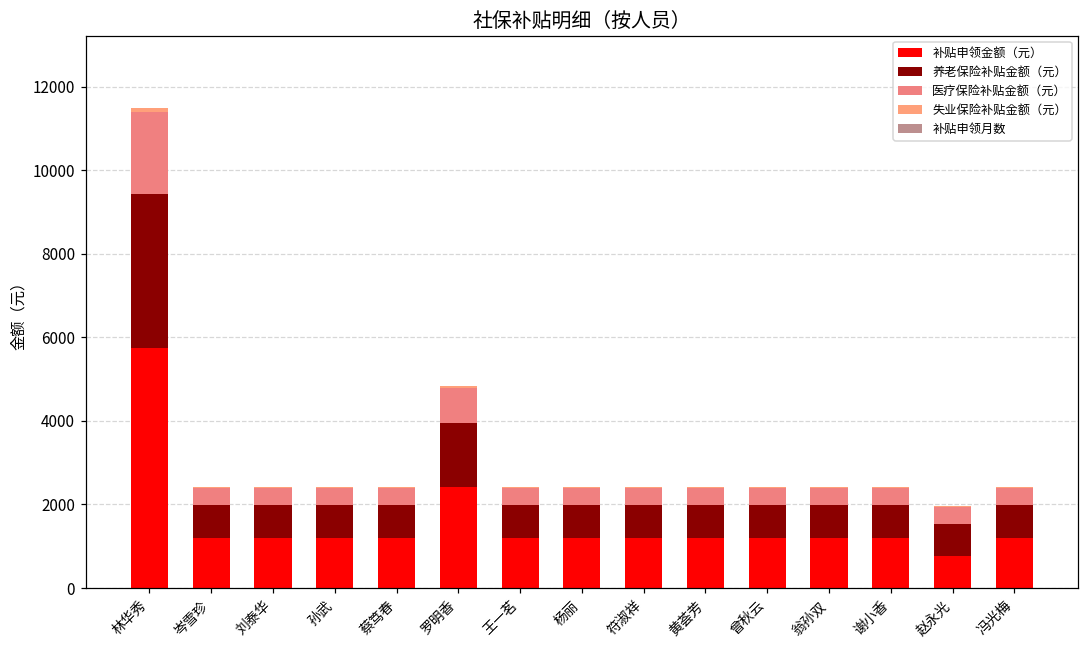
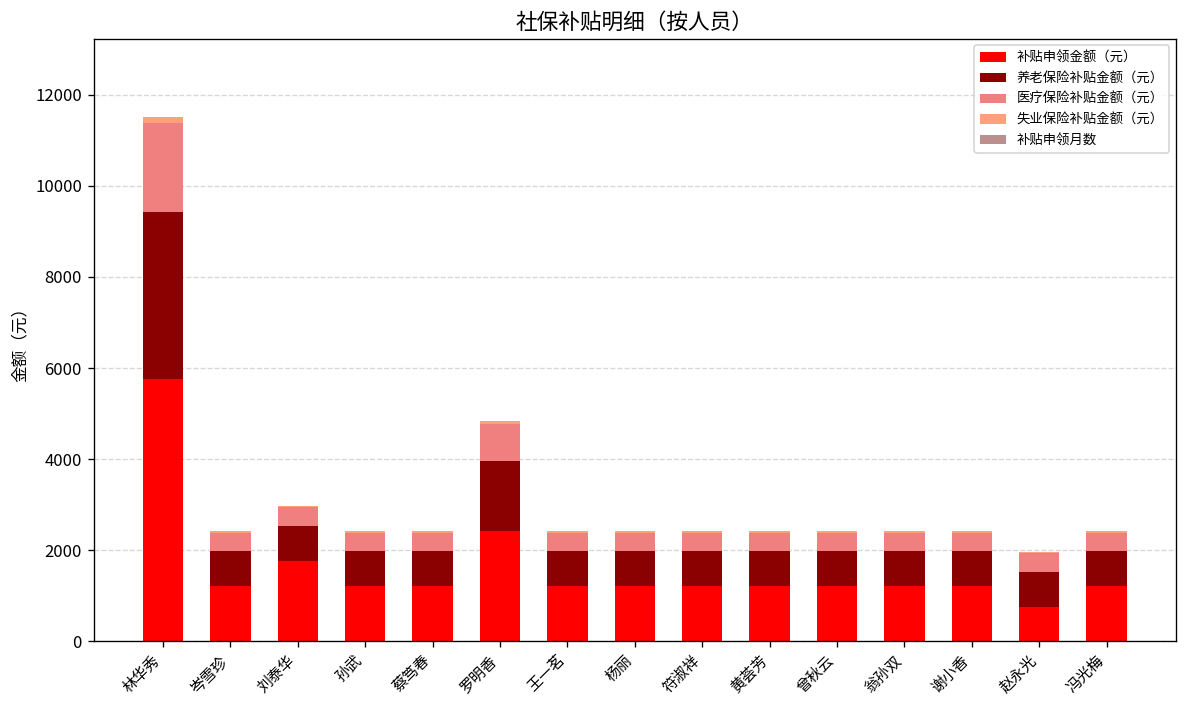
  {
    "补贴申领金额（元）": {
      "林华秀": 5800,
      "岑雪珍": 1200,
-     "刘泰华": 1200,
+     "刘泰华": 1800,
      "孙武": 1200,
      "蔡笃春": 1200,
      "罗明香": 2400,
      "王一茗": 1200,
      "杨丽": 1200,
      "符淑祥": 1200,
      "黄荟芳": 1200,
      "曾秋云": 1200,
      "翁孙双": 1200,
      "谢小香": 1200,
      "赵永光": 800,
      "冯光梅": 1200
    },
    "养老保险补贴金额（元）": {
      "林华秀": 3700,
      "岑雪珍": 800,
      "刘泰华": 800,
      "孙武": 800,
      "蔡笃春": 800,
      "罗明香": 1500,
      "王一茗": 800,
      "杨丽": 800,
      "符淑祥": 800,
      "黄荟芳": 800,
      "曾秋云": 800,
      "翁孙双": 800,
      "谢小香": 800,
      "赵永光": 800,
      "冯光梅": 800
    }
  }
